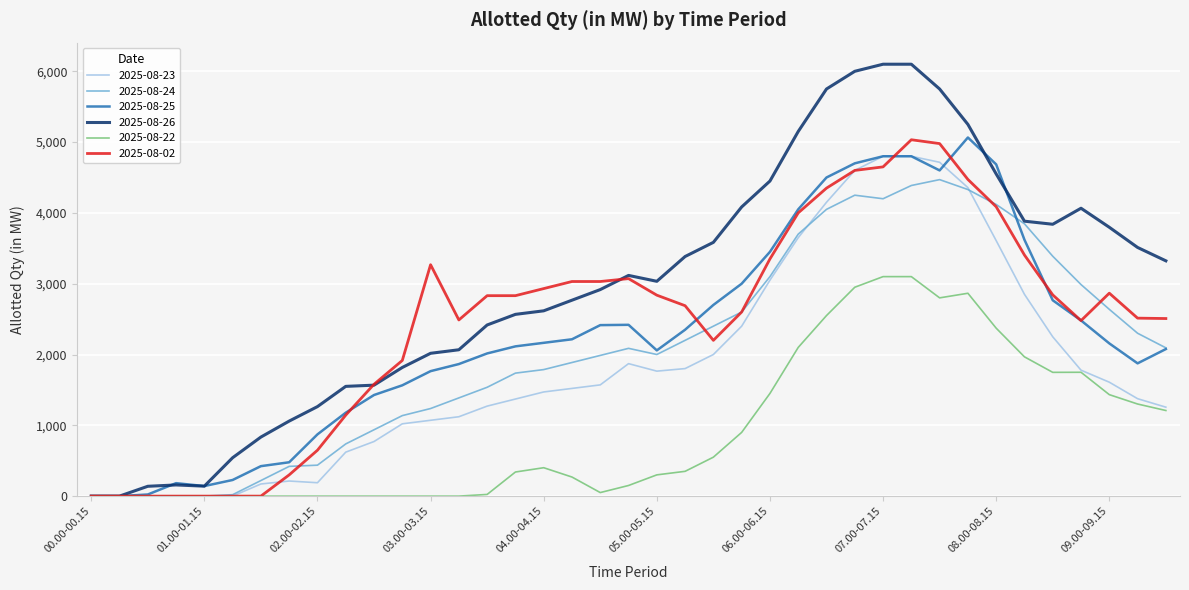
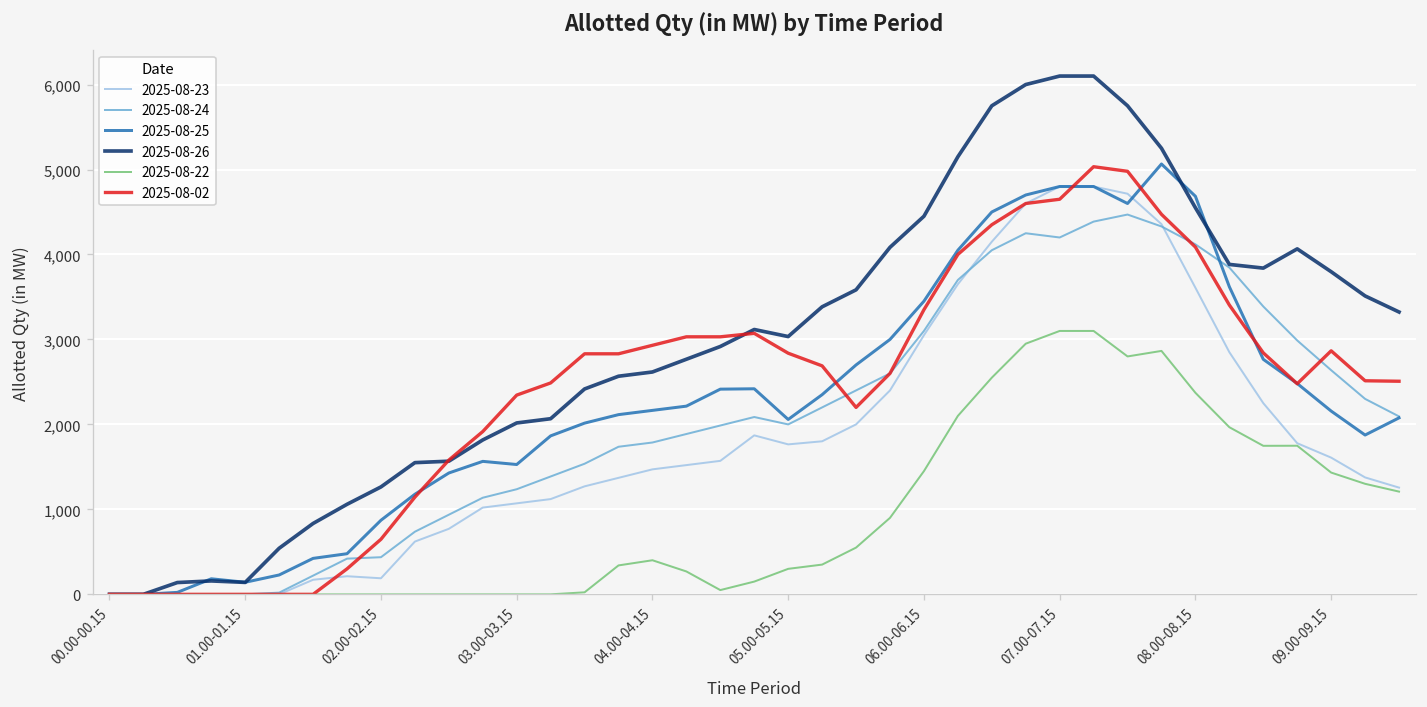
  {
    "2025-08-23": {
      "02.00-02.15": "200",
      "03.00-03.15": "1,100",
      "04.00-04.15": "1,500",
      "05.00-05.15": "1,800",
      "06.00-06.15": "3,100",
      "08.00-08.15": "3,600",
      "09.00-09.15": "1,600"
    },
    "2025-08-24": {
      "02.00-02.15": "400",
      "03.00-03.15": "1,200",
      "04.00-04.15": "1,800",
      "05.00-05.15": "2,000",
      "06.00-06.15": "3,100",
      "07.00-07.15": "4,200",
      "09.00-09.15": "2,600"
    },
    "2025-08-25": {
      "02.00-02.15": "900",
-     "03.00-03.15": "1,800",
+     "03.00-03.15": "1,500",
      "04.00-04.15": "2,200",
      "05.00-05.15": "2,100",
      "06.00-06.15": "3,500",
      "08.00-08.15": "4,700",
      "09.00-09.15": "2,200"
    },
    "2025-08-26": {
      "02.00-02.15": "1,300",
      "03.00-03.15": "2,000",
      "04.00-04.15": "2,600",
      "05.00-05.15": "3,000",
      "06.00-06.15": "4,500",
      "07.00-07.15": "6,100",
      "08.00-08.15": "4,600",
      "09.00-09.15": "3,800"
    },
    "2025-08-22": {
      "02.00-02.15": "0",
      "03.00-03.15": "0",
      "04.00-04.15": "400",
      "05.00-05.15": "300",
      "06.00-06.15": "1,500",
      "07.00-07.15": "3,100",
      "08.00-08.15": "2,400",
      "09.00-09.15": "1,400"
    },
    "2025-08-02": {
      "02.00-02.15": "600",
-     "03.00-03.15": "3,300",
+     "03.00-03.15": "2,300",
      "04.00-04.15": "2,900",
      "05.00-05.15": "2,800",
      "06.00-06.15": "3,400",
      "07.00-07.15": "4,700",
      "09.00-09.15": "2,900"
    }
  }
